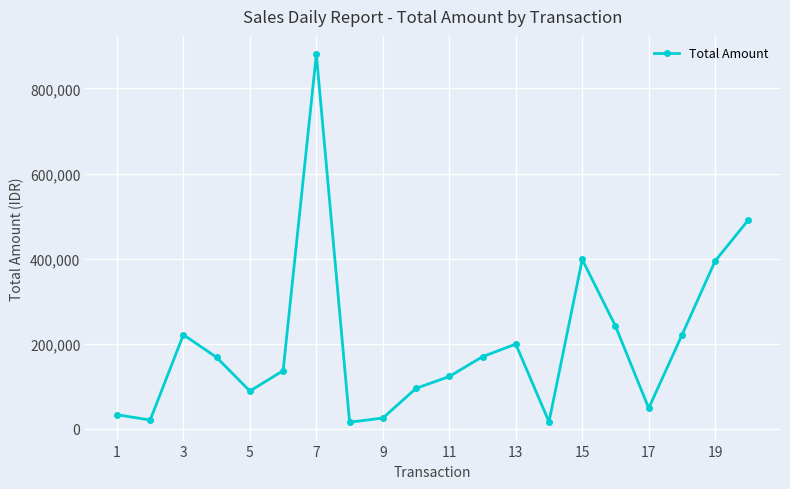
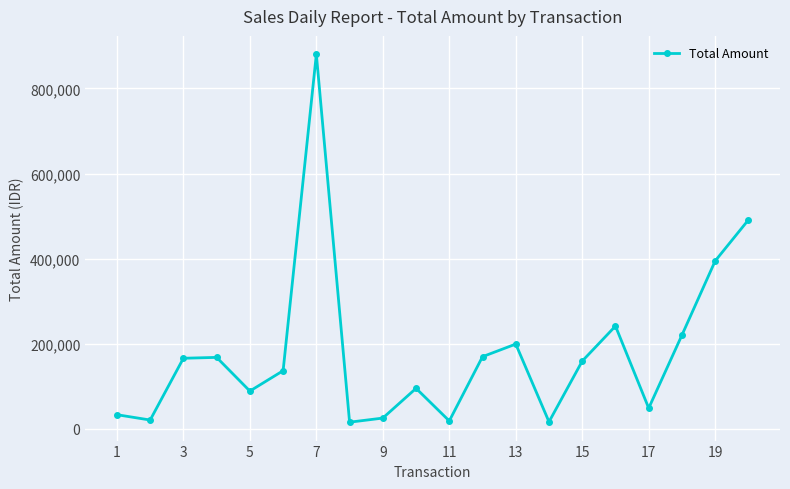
  {
    "1": "30,000",
-   "3": "220,000",
+   "3": "170,000",
    "5": "90,000",
    "7": "880,000",
    "9": "20,000",
-   "11": "120,000",
+   "11": "20,000",
    "13": "200,000",
-   "15": "400,000",
+   "15": "160,000",
    "17": "50,000",
    "19": "390,000"
  }
